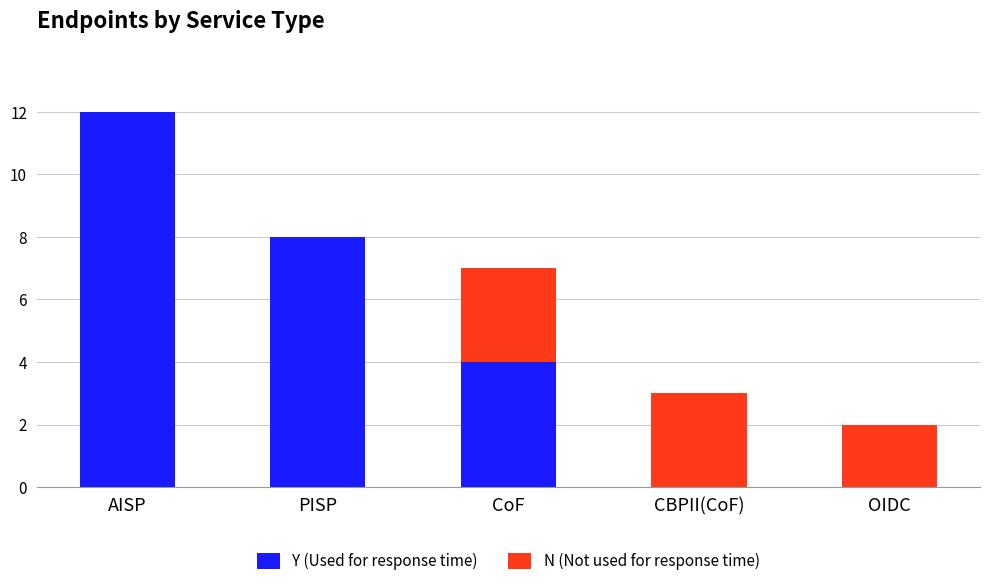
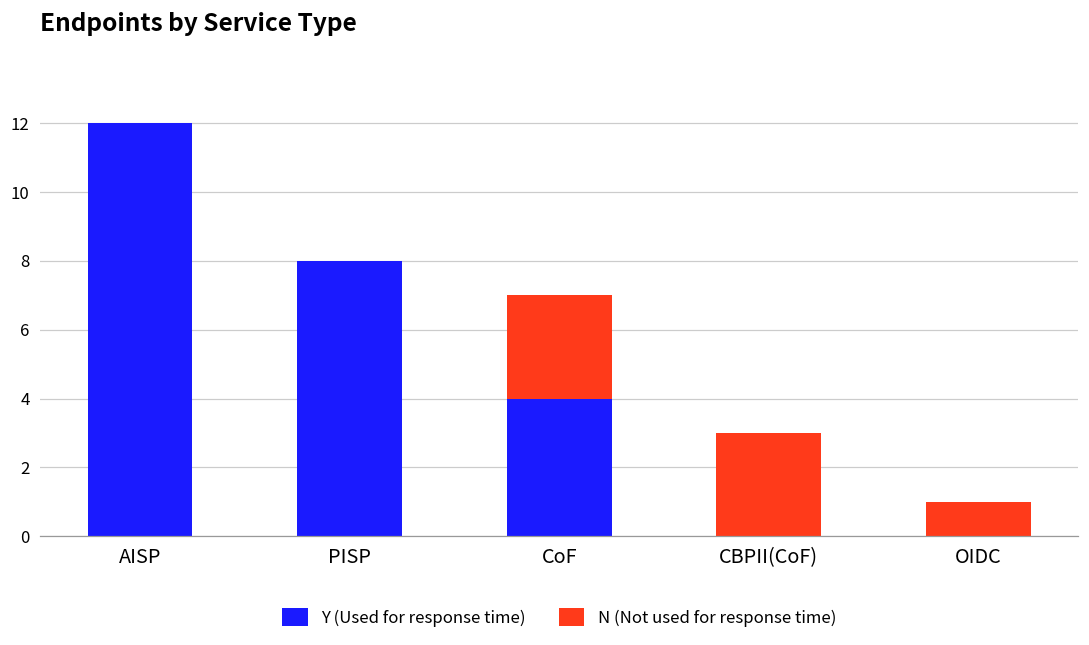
  {
    "Y (Used for response time)": {
      "AISP": 12,
      "PISP": 8,
      "CoF": 4,
      "CBPII(CoF)": 0,
      "OIDC": 0
    },
    "N (Not used for response time)": {
      "AISP": 0,
      "PISP": 0,
      "CoF": 3,
      "CBPII(CoF)": 3,
-     "OIDC": 2
+     "OIDC": 1
    }
  }
